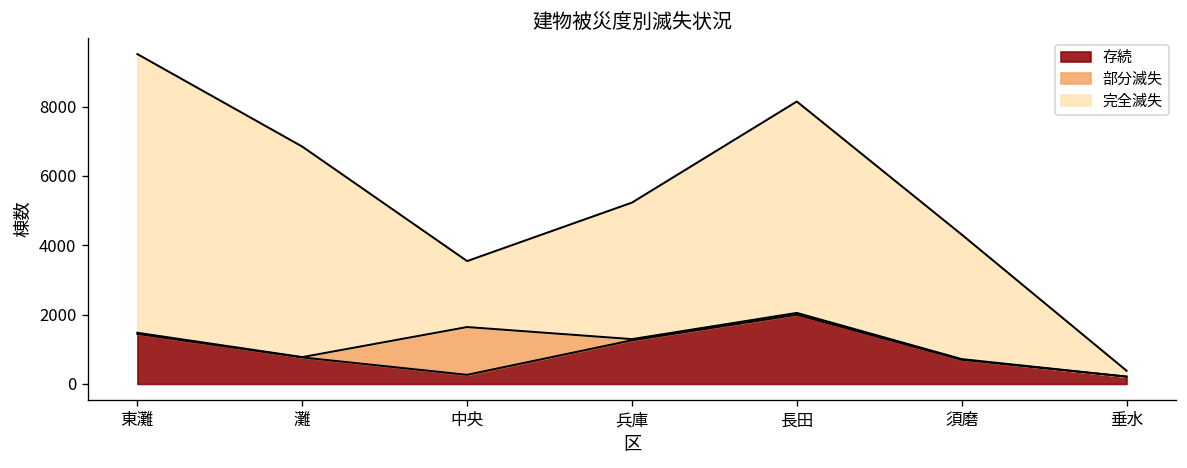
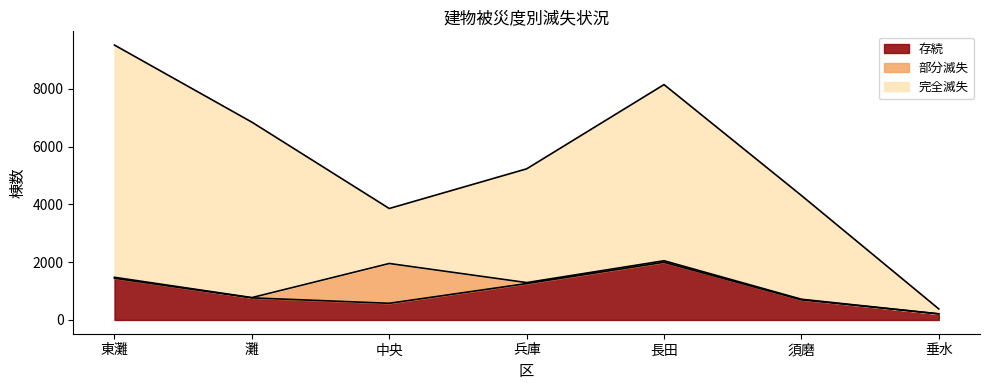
  {
    "存続": {
-     "中央": 300
+     "中央": 600
    },
    "部分滅失": {
      "中央": 1400
    },
    "完全滅失": {
      "東灘": 8000,
      "灘": 6100,
      "中央": 1900,
      "兵庫": 3900,
      "長田": 6100,
      "須磨": 3600,
      "垂水": 200
    }
  }
